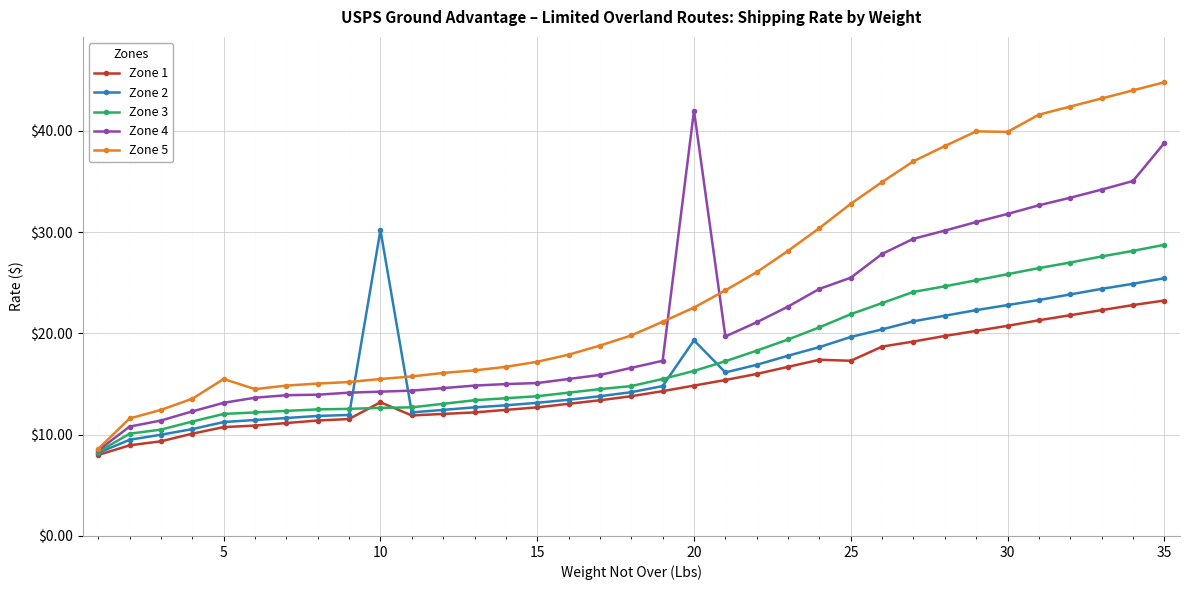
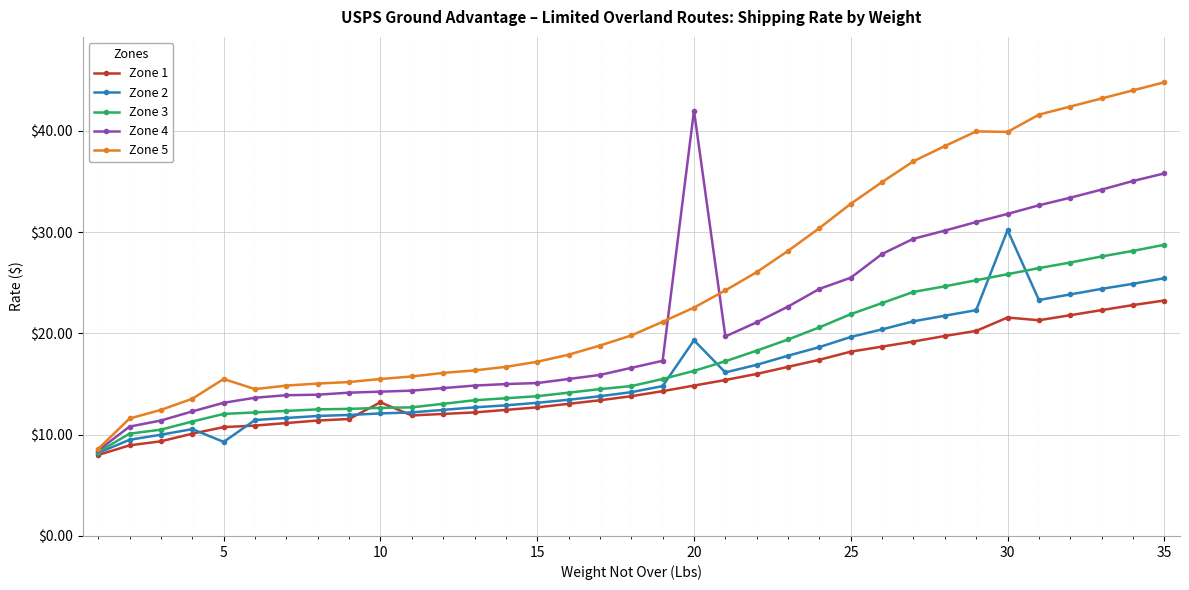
  {
    "Zone 1": {
      "5": "$10.8",
      "10": "$13.2",
      "15": "$12.7",
      "20": "$14.9",
-     "25": "$17.3",
-     "30": "$20.8",
+     "25": "$18.2",
+     "30": "$21.6",
      "35": "$23.3"
    },
    "Zone 2": {
-     "5": "$11.3",
-     "10": "$30.2",
+     "5": "$9.3",
+     "10": "$12.1",
      "15": "$13.2",
      "20": "$19.3",
      "25": "$19.7",
-     "30": "$22.8",
+     "30": "$30.2",
      "35": "$25.5"
    },
    "Zone 3": {
      "5": "$12.1",
      "10": "$12.7",
      "15": "$13.8",
      "20": "$16.3",
      "25": "$21.9",
      "30": "$25.9",
      "35": "$28.8"
    },
    "Zone 4": {
      "5": "$13.2",
      "10": "$14.3",
      "15": "$15.1",
      "20": "$42.0",
      "25": "$25.5",
      "30": "$31.8",
-     "35": "$38.8"
+     "35": "$35.8"
    },
    "Zone 5": {
      "5": "$15.5",
      "10": "$15.5",
      "15": "$17.2",
      "20": "$22.6",
      "25": "$32.8",
      "30": "$39.9",
      "35": "$44.8"
    }
  }
